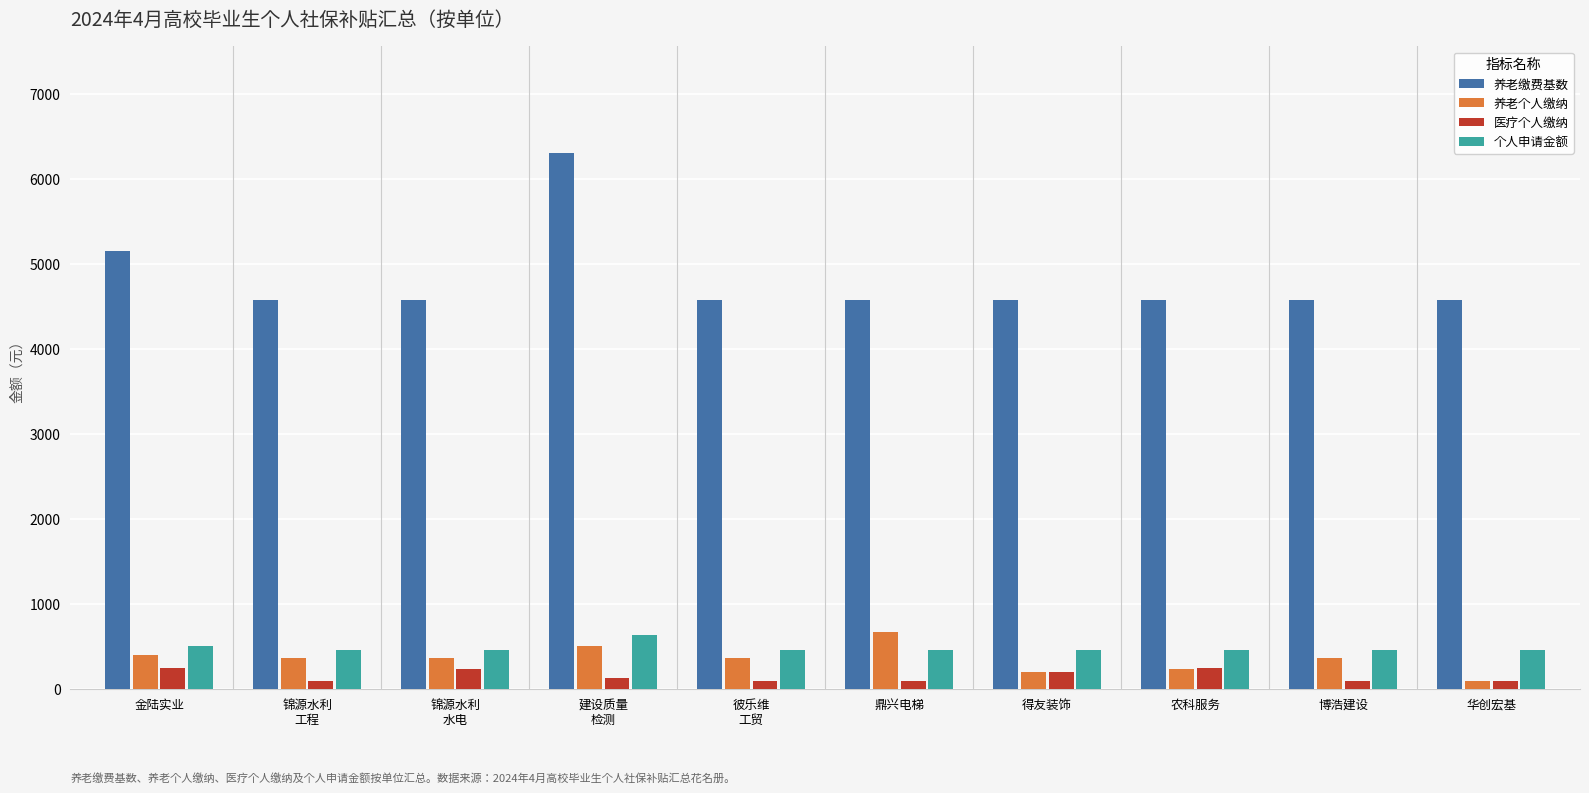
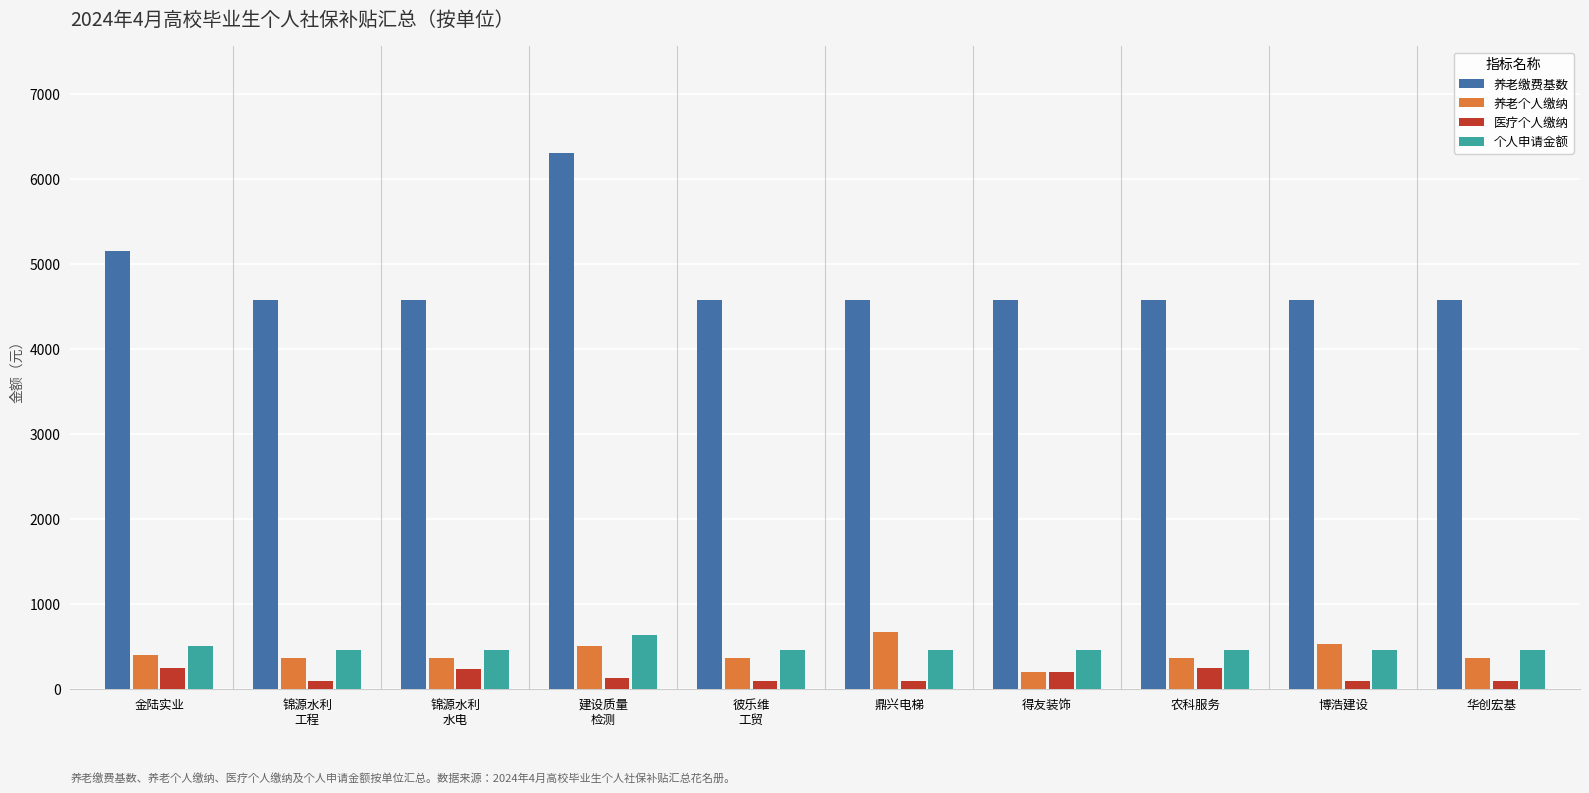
  {
    "养老个人缴纳": {
      "金陆实业": 400,
      "锦源水利 工程": 400,
      "锦源水利 水电": 400,
      "建设质量 检测": 500,
      "彼乐维 工贸": 400,
      "鼎兴电梯": 700,
      "得友装饰": 200,
-     "农科服务": 200,
-     "博浩建设": 400,
-     "华创宏基": 100
+     "农科服务": 400,
+     "博浩建设": 500,
+     "华创宏基": 400
    },
    "医疗个人缴纳": {
      "金陆实业": 200,
      "锦源水利 工程": 100,
      "锦源水利 水电": 200,
      "建设质量 检测": 100,
      "彼乐维 工贸": 100,
      "鼎兴电梯": 100,
      "得友装饰": 200,
      "农科服务": 200,
      "博浩建设": 100,
      "华创宏基": 100
    }
  }
